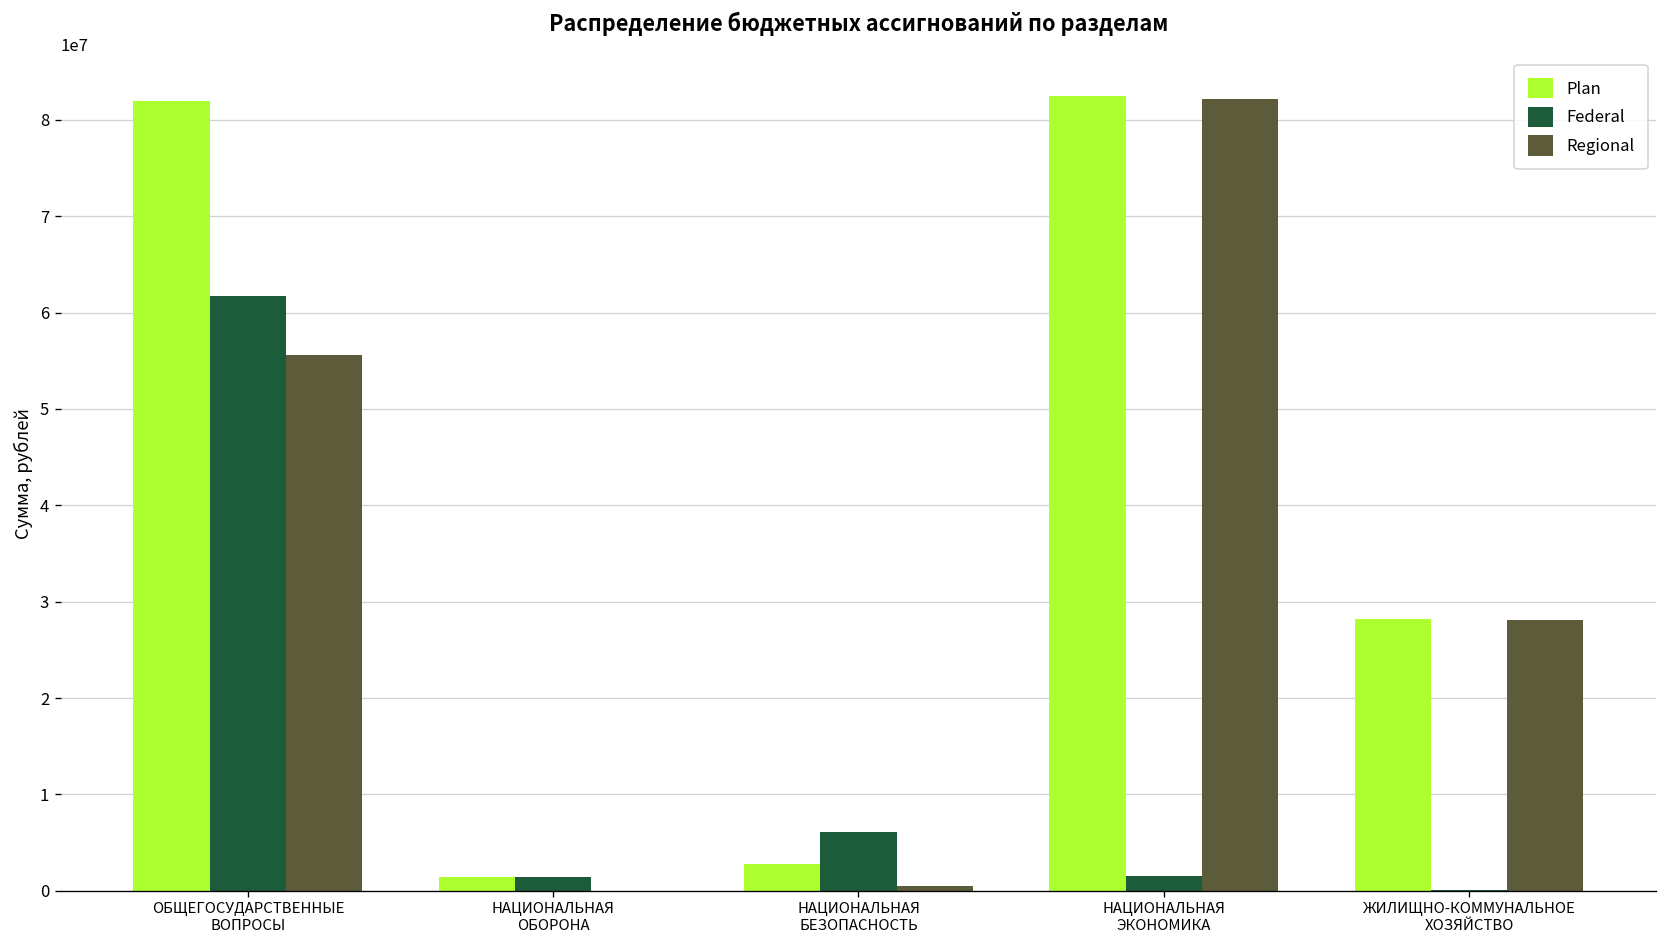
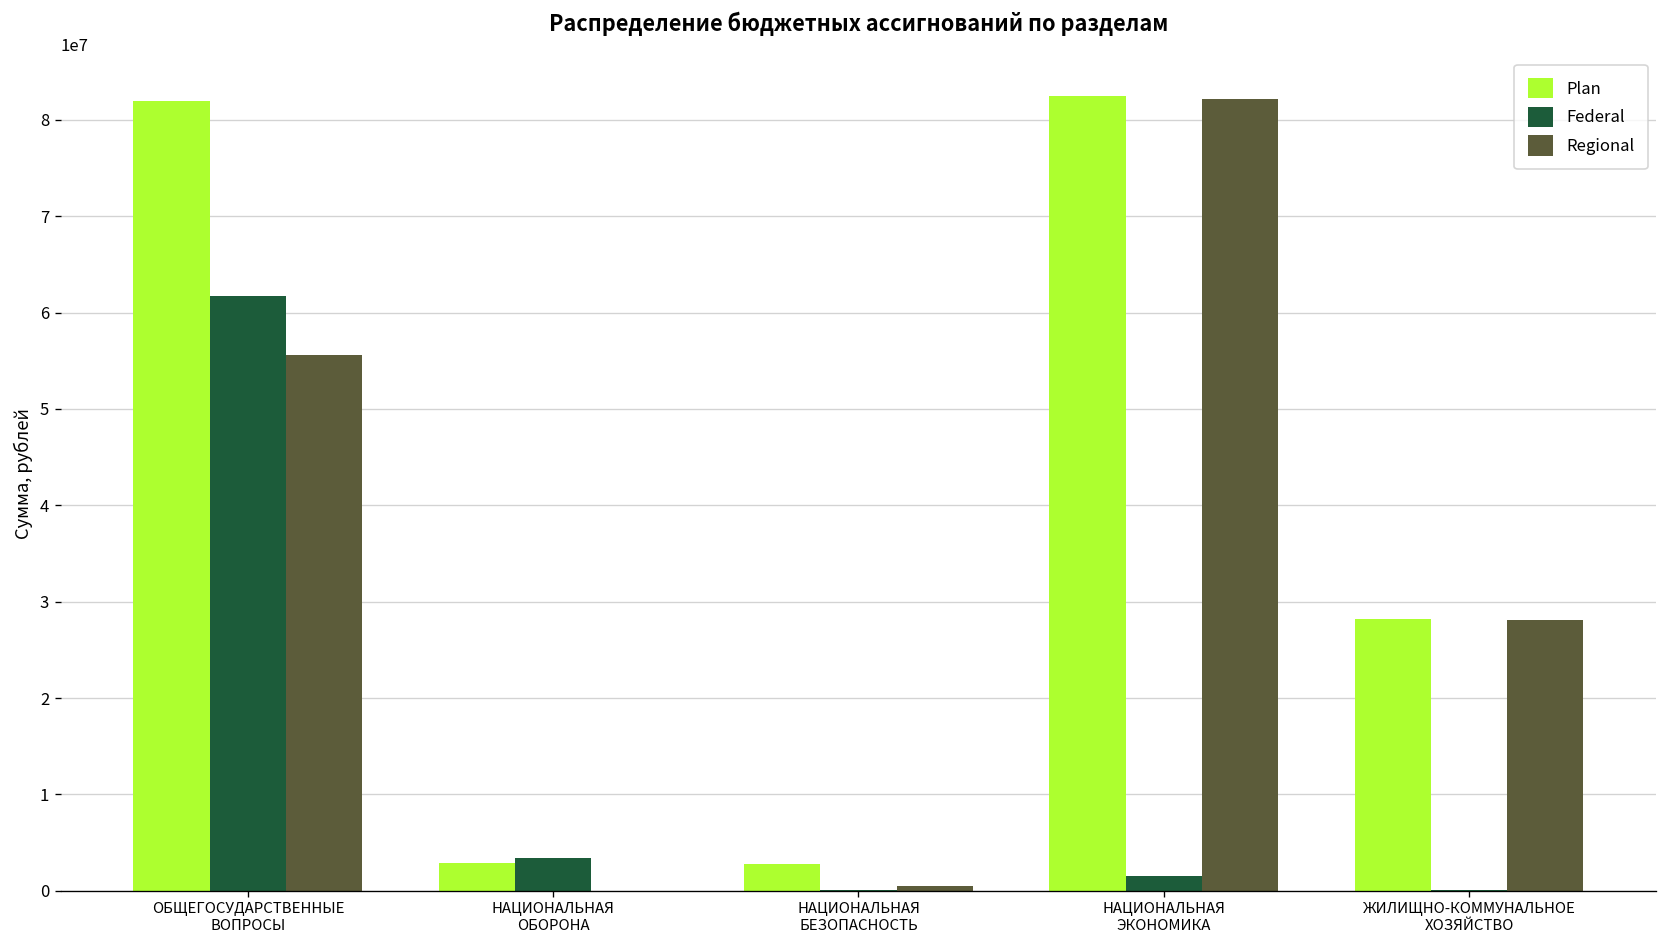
  {
    "Plan": {
      "ОБЩЕГОСУДАРСТВЕННЫЕ ВОПРОСЫ": 82000000,
-     "НАЦИОНАЛЬНАЯ ОБОРОНА": 1000000,
+     "НАЦИОНАЛЬНАЯ ОБОРОНА": 3000000,
      "НАЦИОНАЛЬНАЯ БЕЗОПАСНОСТЬ": 3000000,
      "НАЦИОНАЛЬНАЯ ЭКОНОМИКА": 82000000,
      "ЖИЛИЩНО-КОММУНАЛЬНОЕ ХОЗЯЙСТВО": 28000000
    },
    "Federal": {
      "ОБЩЕГОСУДАРСТВЕННЫЕ ВОПРОСЫ": 62000000,
-     "НАЦИОНАЛЬНАЯ ОБОРОНА": 1000000,
-     "НАЦИОНАЛЬНАЯ БЕЗОПАСНОСТЬ": 6000000,
+     "НАЦИОНАЛЬНАЯ ОБОРОНА": 3000000,
+     "НАЦИОНАЛЬНАЯ БЕЗОПАСНОСТЬ": 0,
      "НАЦИОНАЛЬНАЯ ЭКОНОМИКА": 2000000
    },
    "Regional": {
      "ОБЩЕГОСУДАРСТВЕННЫЕ ВОПРОСЫ": 56000000,
      "НАЦИОНАЛЬНАЯ ОБОРОНА": 0,
      "НАЦИОНАЛЬНАЯ БЕЗОПАСНОСТЬ": 0,
      "НАЦИОНАЛЬНАЯ ЭКОНОМИКА": 82000000,
      "ЖИЛИЩНО-КОММУНАЛЬНОЕ ХОЗЯЙСТВО": 28000000
    }
  }
